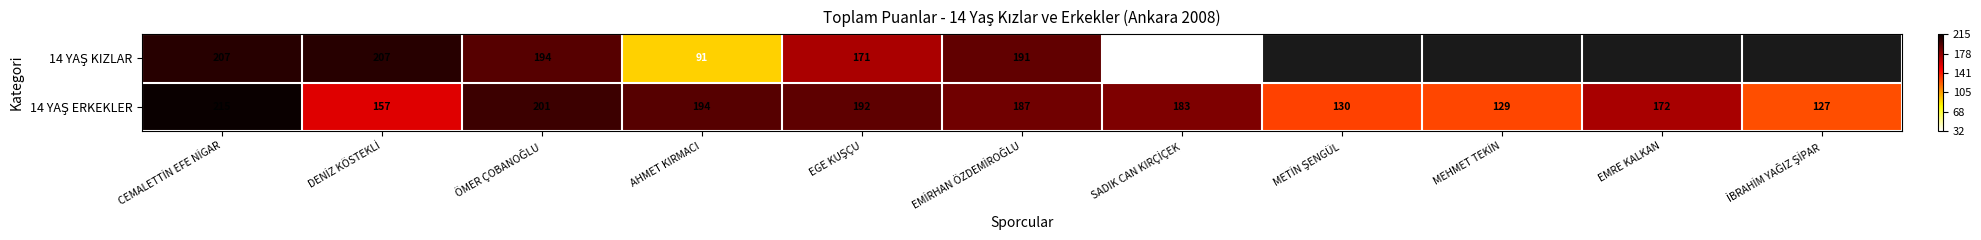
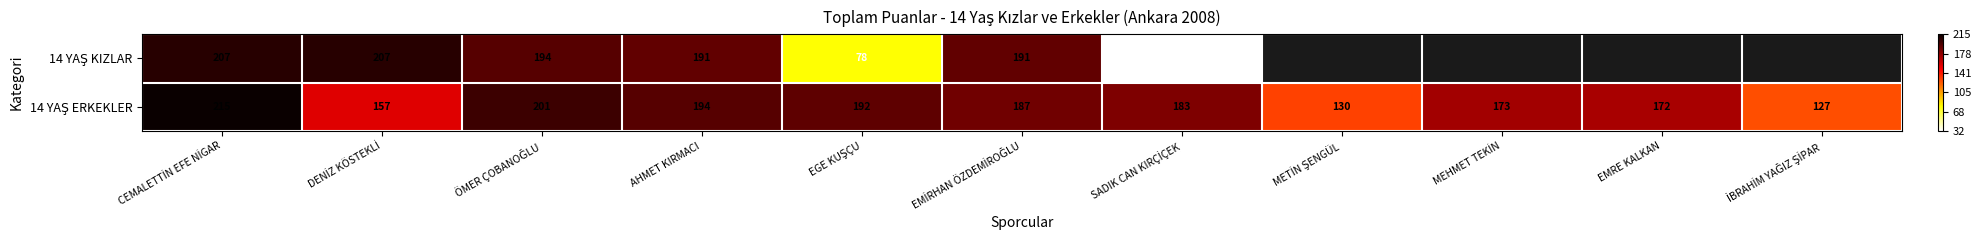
  {
    "14 YAŞ KIZLAR": {
      "ÖMER ÇOBANOĞLU": 194,
-     "AHMET KIRMACI": 91,
-     "EGE KUŞÇU": 171,
+     "AHMET KIRMACI": 191,
+     "EGE KUŞÇU": 78,
      "EMİRHAN ÖZDEMİROĞLU": 191
    },
    "14 YAŞ ERKEKLER": {
      "DENİZ KÖSTEKLİ": 157,
      "ÖMER ÇOBANOĞLU": 201,
      "AHMET KIRMACI": 194,
      "EGE KUŞÇU": 192,
      "EMİRHAN ÖZDEMİROĞLU": 187,
      "SADIK CAN KIRÇİÇEK": 183,
      "METİN ŞENGÜL": 130,
-     "MEHMET TEKİN": 129,
+     "MEHMET TEKİN": 173,
      "EMRE KALKAN": 172,
      "İBRAHİM YAĞIZ ŞİPAR": 127
    }
  }
